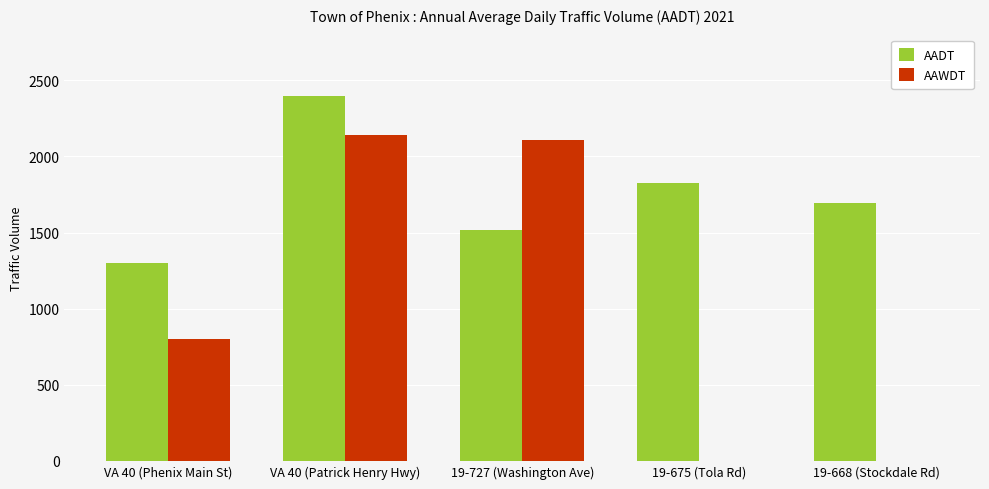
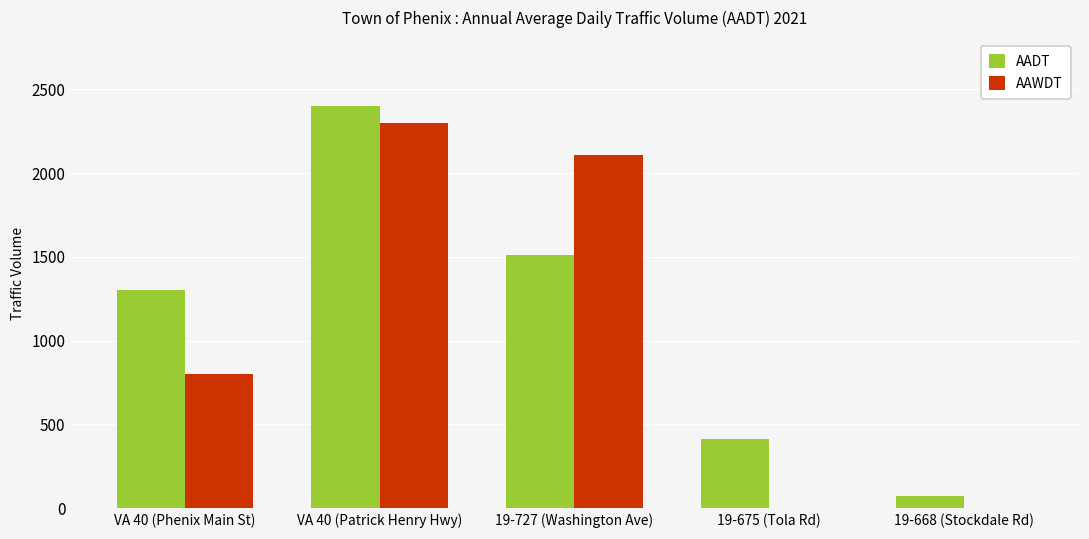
  {
    "AADT": {
      "VA 40 (Phenix Main St)": 1300,
      "VA 40 (Patrick Henry Hwy)": 2400,
      "19-727 (Washington Ave)": 1510,
-     "19-675 (Tola Rd)": 1830,
-     "19-668 (Stockdale Rd)": 1690
+     "19-675 (Tola Rd)": 410,
+     "19-668 (Stockdale Rd)": 70
    },
    "AAWDT": {
      "VA 40 (Phenix Main St)": 800,
-     "VA 40 (Patrick Henry Hwy)": 2140,
+     "VA 40 (Patrick Henry Hwy)": 2300,
      "19-727 (Washington Ave)": 2110,
      "19-675 (Tola Rd)": 0,
      "19-668 (Stockdale Rd)": 0
    }
  }
